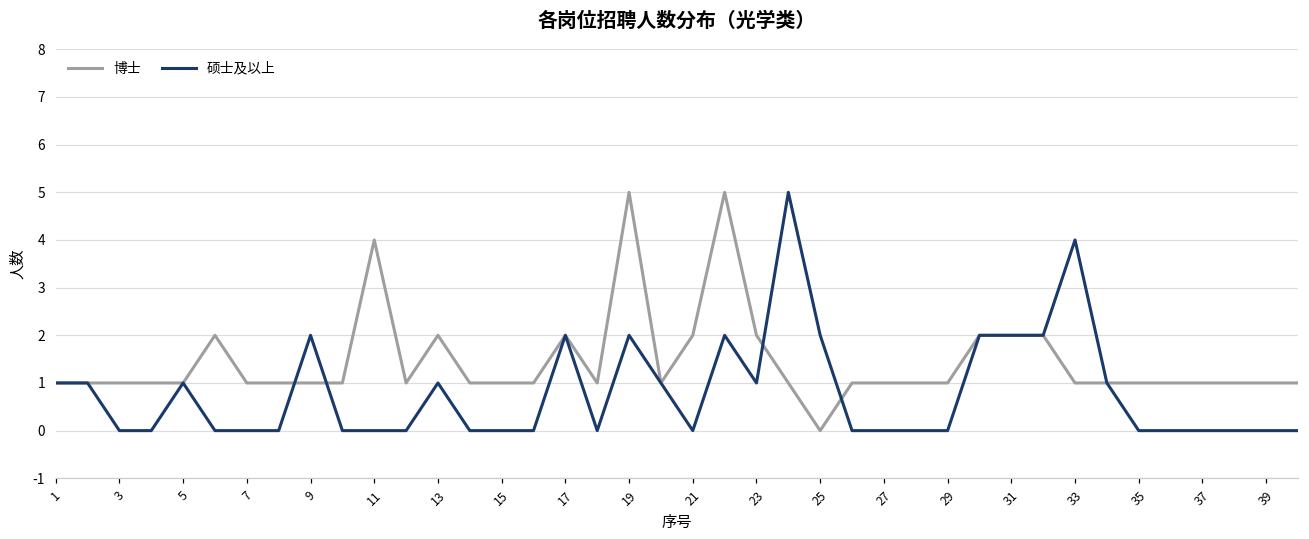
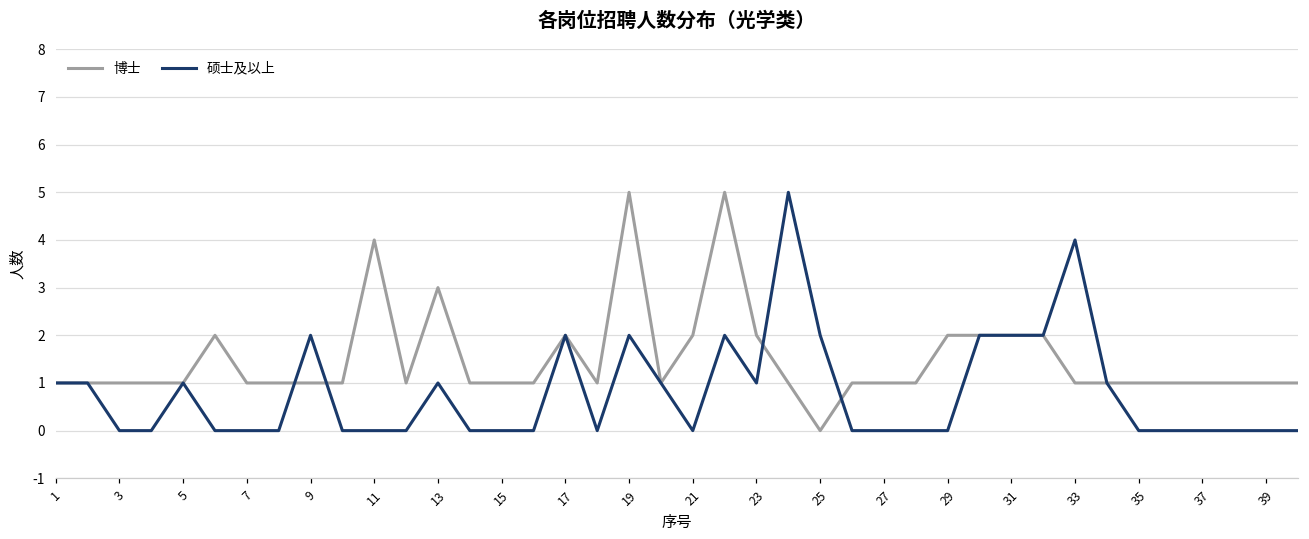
  {
    "博士": {
      "3": 1,
      "7": 1,
      "9": 1,
      "11": 4,
-     "13": 2,
+     "13": 3,
      "15": 1,
      "19": 5,
      "21": 2,
      "23": 2,
      "25": 0,
      "27": 1,
-     "29": 1,
+     "29": 2,
      "33": 1,
      "35": 1,
      "37": 1,
      "39": 1
    },
    "硕士及以上": {
      "3": 0,
      "7": 0,
      "9": 2,
      "11": 0,
      "13": 1,
      "15": 0,
      "19": 2,
      "21": 0,
      "23": 1,
      "25": 2,
      "27": 0,
      "29": 0,
      "33": 4,
      "35": 0,
      "37": 0,
      "39": 0
    }
  }
